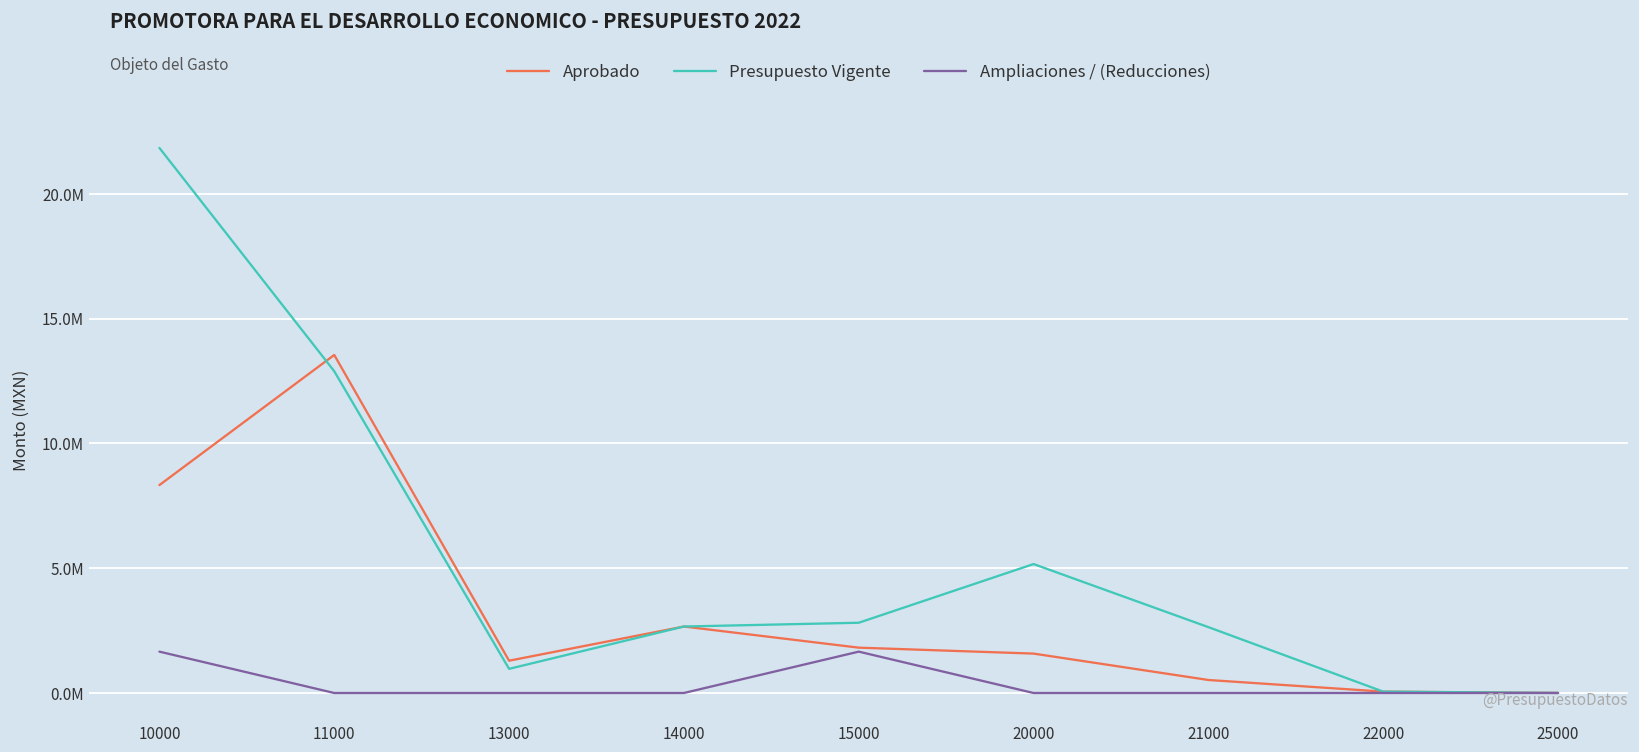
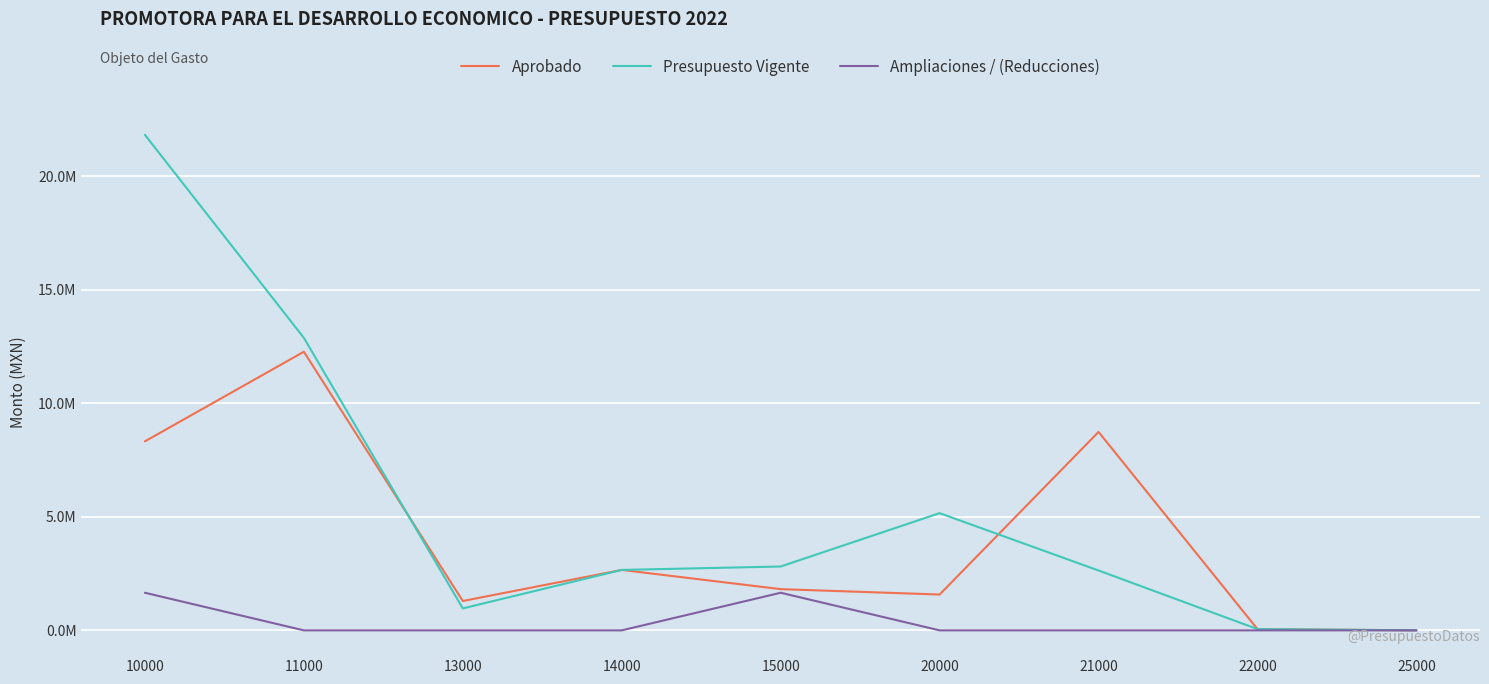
  {
    "Aprobado": {
      "10000": 8300000,
-     "11000": 13500000,
+     "11000": 12300000,
      "13000": 1300000,
      "15000": 1800000,
      "20000": 1600000,
-     "21000": 500000
+     "21000": 8700000
    },
    "Presupuesto Vigente": {
      "10000": 21800000,
      "11000": 12900000,
      "13000": 1000000,
      "15000": 2800000,
      "20000": 5200000,
      "21000": 2600000
    },
    "Ampliaciones / (Reducciones)": {
      "10000": 1700000,
      "11000": 0,
      "13000": 0,
      "14000": 0,
      "15000": 1700000,
      "20000": 0,
      "21000": 0
    }
  }
